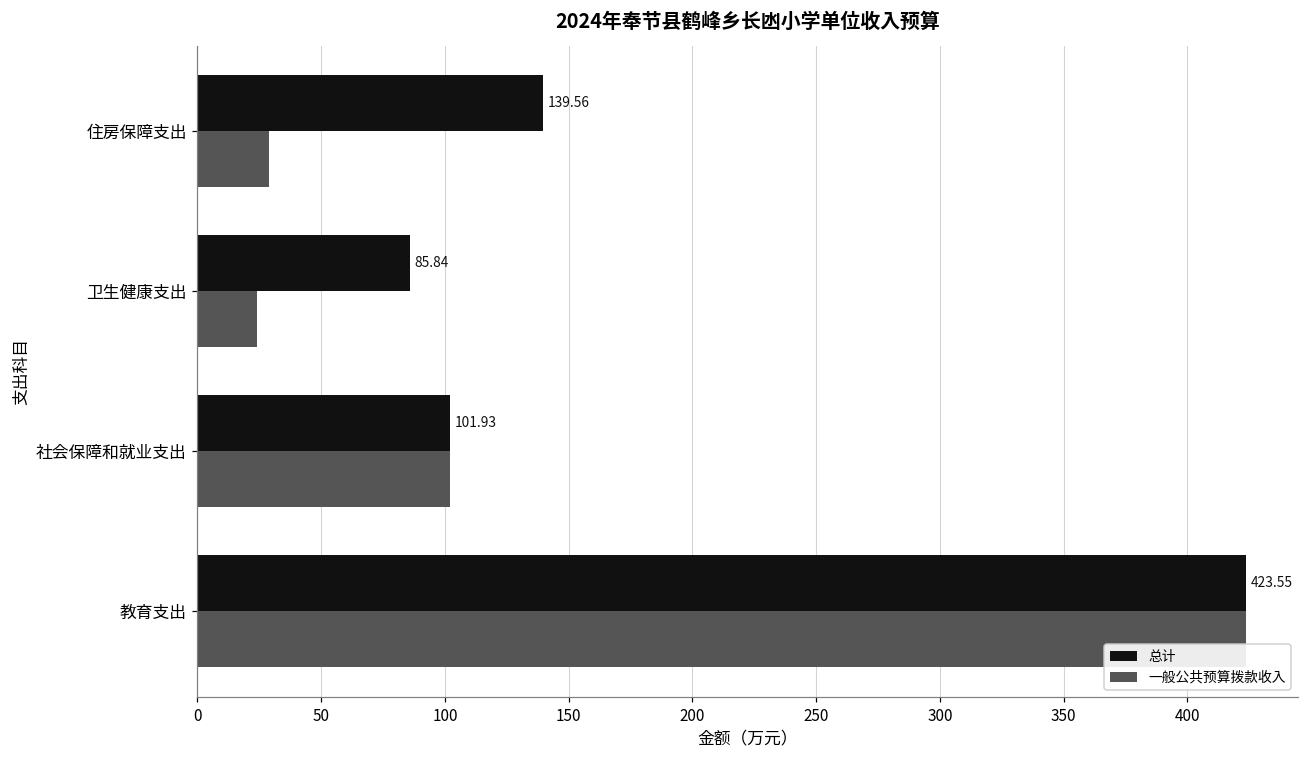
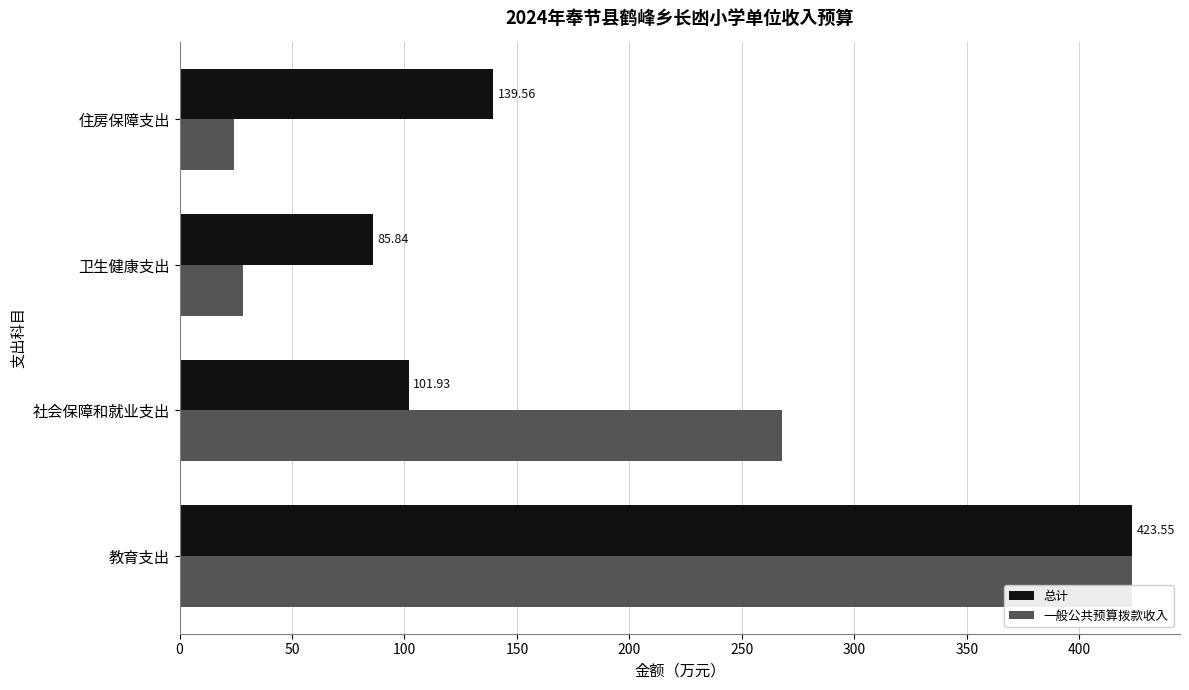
  {
    "总计": {
      "住房保障支出": 139.56,
      "卫生健康支出": 85.84,
      "社会保障和就业支出": 101.93,
      "教育支出": 423.55
    },
    "一般公共预算拨款收入": {
-     "住房保障支出": 29,
-     "卫生健康支出": 24,
-     "社会保障和就业支出": 102,
+     "住房保障支出": 24,
+     "卫生健康支出": 28,
+     "社会保障和就业支出": 268,
      "教育支出": 424
    }
  }
